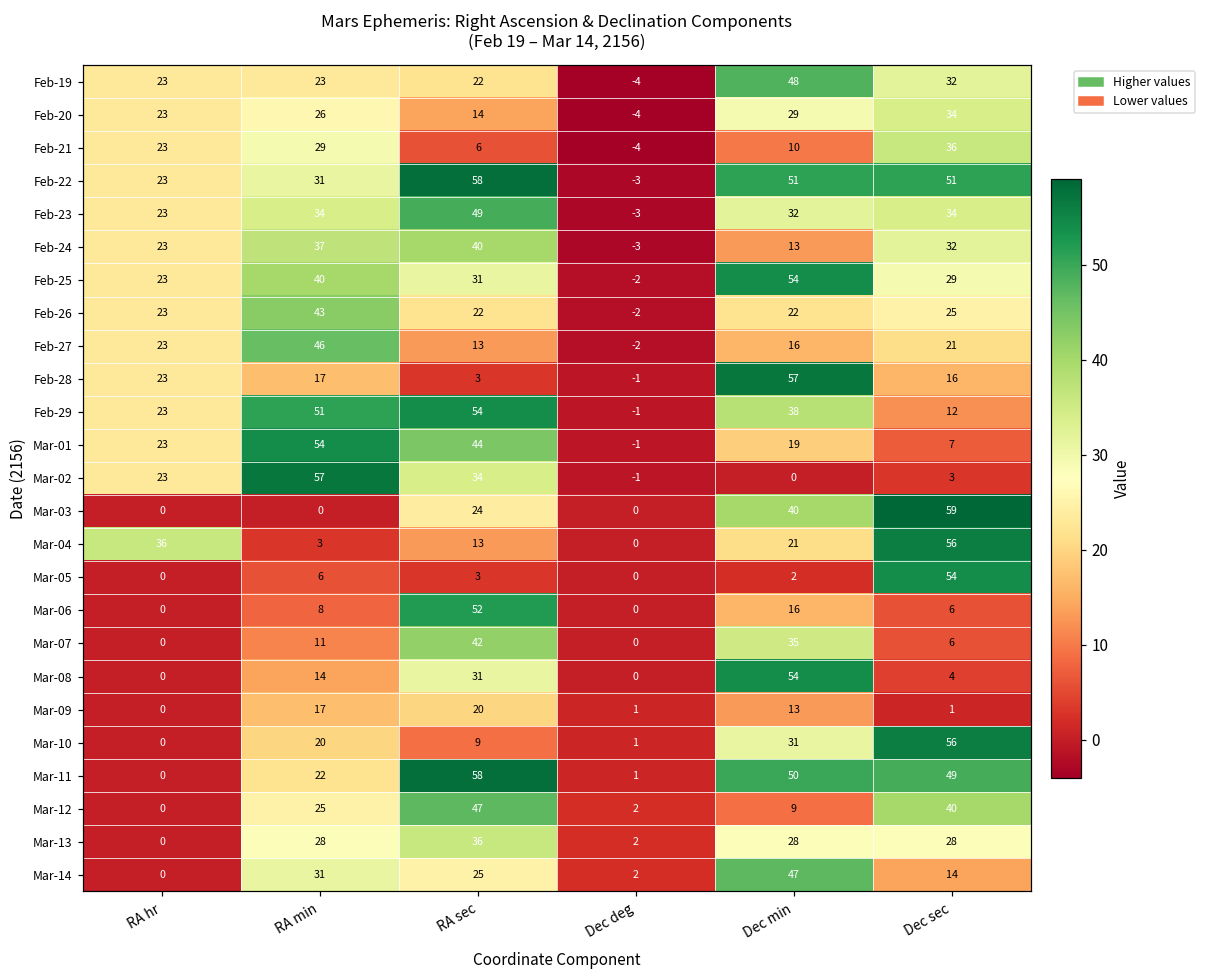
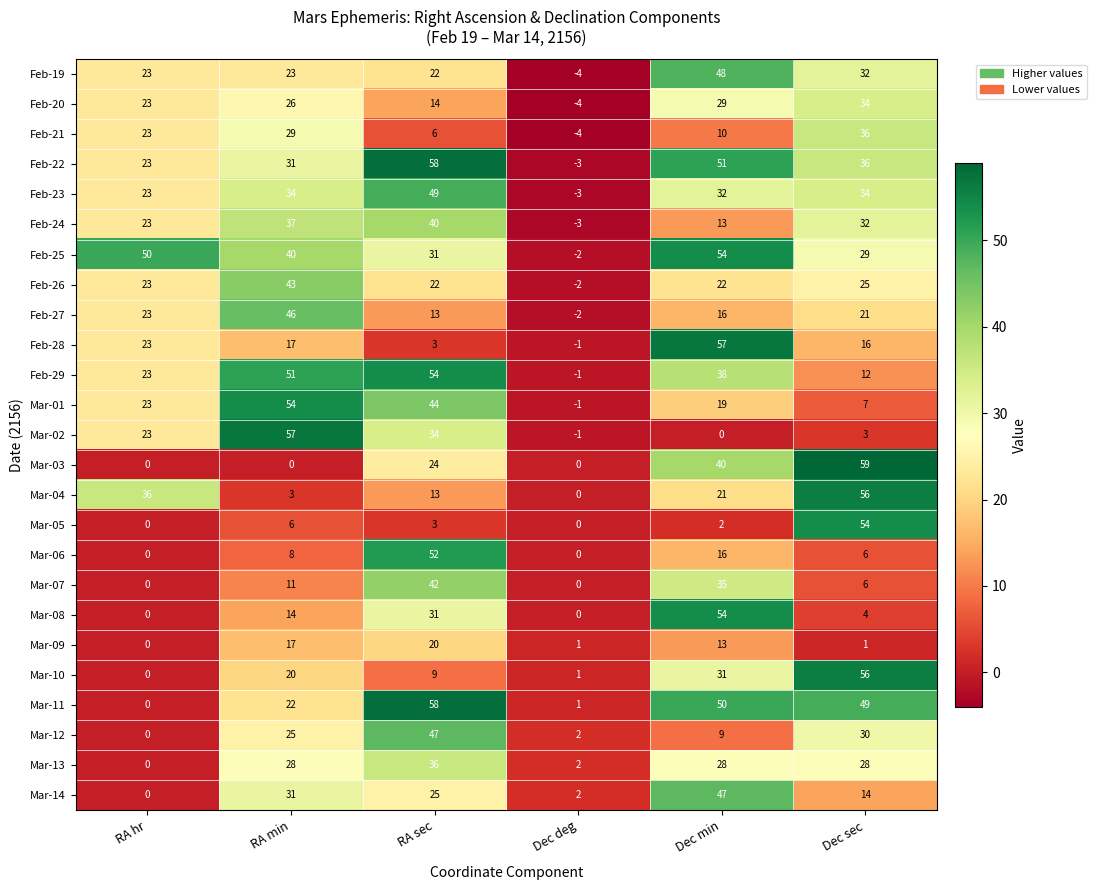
  {
    "Feb-19": {
      "RA hr": 23,
      "RA min": 23,
      "RA sec": 22,
      "Dec deg": -4,
      "Dec min": 48,
      "Dec sec": 32
    },
    "Feb-20": {
      "RA hr": 23,
      "RA min": 26,
      "RA sec": 14,
      "Dec deg": -4,
      "Dec min": 29,
      "Dec sec": 34
    },
    "Feb-21": {
      "RA hr": 23,
      "RA min": 29,
      "RA sec": 6,
      "Dec deg": -4,
      "Dec min": 10,
      "Dec sec": 36
    },
    "Feb-22": {
      "RA hr": 23,
      "RA min": 31,
      "RA sec": 58,
      "Dec deg": -3,
      "Dec min": 51,
-     "Dec sec": 51
+     "Dec sec": 36
    },
    "Feb-23": {
      "RA hr": 23,
      "RA min": 34,
      "RA sec": 49,
      "Dec deg": -3,
      "Dec min": 32,
      "Dec sec": 34
    },
    "Feb-24": {
      "RA hr": 23,
      "RA min": 37,
      "RA sec": 40,
      "Dec deg": -3,
      "Dec min": 13,
      "Dec sec": 32
    },
    "Feb-25": {
-     "RA hr": 23,
+     "RA hr": 50,
      "RA min": 40,
      "RA sec": 31,
      "Dec deg": -2,
      "Dec min": 54,
      "Dec sec": 29
    },
    "Feb-26": {
      "RA hr": 23,
      "RA min": 43,
      "RA sec": 22,
      "Dec deg": -2,
      "Dec min": 22,
      "Dec sec": 25
    },
    "Feb-27": {
      "RA hr": 23,
      "RA min": 46,
      "RA sec": 13,
      "Dec deg": -2,
      "Dec min": 16,
      "Dec sec": 21
    },
    "Feb-28": {
      "RA hr": 23,
      "RA min": 17,
      "RA sec": 3,
      "Dec deg": -1,
      "Dec min": 57,
      "Dec sec": 16
    },
    "Feb-29": {
      "RA hr": 23,
      "RA min": 51,
      "RA sec": 54,
      "Dec deg": -1,
      "Dec min": 38,
      "Dec sec": 12
    },
    "Mar-01": {
      "RA hr": 23,
      "RA min": 54,
      "RA sec": 44,
      "Dec deg": -1,
      "Dec min": 19,
      "Dec sec": 7
    },
    "Mar-02": {
      "RA hr": 23,
      "RA min": 57,
      "RA sec": 34,
      "Dec deg": -1,
      "Dec min": 0,
      "Dec sec": 3
    },
    "Mar-03": {
      "RA hr": 0,
      "RA min": 0,
      "RA sec": 24,
      "Dec deg": 0,
      "Dec min": 40,
      "Dec sec": 59
    },
    "Mar-04": {
      "RA hr": 36,
      "RA min": 3,
      "RA sec": 13,
      "Dec deg": 0,
      "Dec min": 21,
      "Dec sec": 56
    },
    "Mar-05": {
      "RA hr": 0,
      "RA min": 6,
      "RA sec": 3,
      "Dec deg": 0,
      "Dec min": 2,
      "Dec sec": 54
    },
    "Mar-06": {
      "RA hr": 0,
      "RA min": 8,
      "RA sec": 52,
      "Dec deg": 0,
      "Dec min": 16,
      "Dec sec": 6
    },
    "Mar-07": {
      "RA hr": 0,
      "RA min": 11,
      "RA sec": 42,
      "Dec deg": 0,
      "Dec min": 35,
      "Dec sec": 6
    },
    "Mar-08": {
      "RA hr": 0,
      "RA min": 14,
      "RA sec": 31,
      "Dec deg": 0,
      "Dec min": 54,
      "Dec sec": 4
    },
    "Mar-09": {
      "RA hr": 0,
      "RA min": 17,
      "RA sec": 20,
      "Dec deg": 1,
      "Dec min": 13,
      "Dec sec": 1
    },
    "Mar-10": {
      "RA hr": 0,
      "RA min": 20,
      "RA sec": 9,
      "Dec deg": 1,
      "Dec min": 31,
      "Dec sec": 56
    },
    "Mar-11": {
      "RA hr": 0,
      "RA min": 22,
      "RA sec": 58,
      "Dec deg": 1,
      "Dec min": 50,
      "Dec sec": 49
    },
    "Mar-12": {
      "RA hr": 0,
      "RA min": 25,
      "RA sec": 47,
      "Dec deg": 2,
      "Dec min": 9,
-     "Dec sec": 40
+     "Dec sec": 30
    },
    "Mar-13": {
      "RA hr": 0,
      "RA min": 28,
      "RA sec": 36,
      "Dec deg": 2,
      "Dec min": 28,
      "Dec sec": 28
    },
    "Mar-14": {
      "RA hr": 0,
      "RA min": 31,
      "RA sec": 25,
      "Dec deg": 2,
      "Dec min": 47,
      "Dec sec": 14
    }
  }
